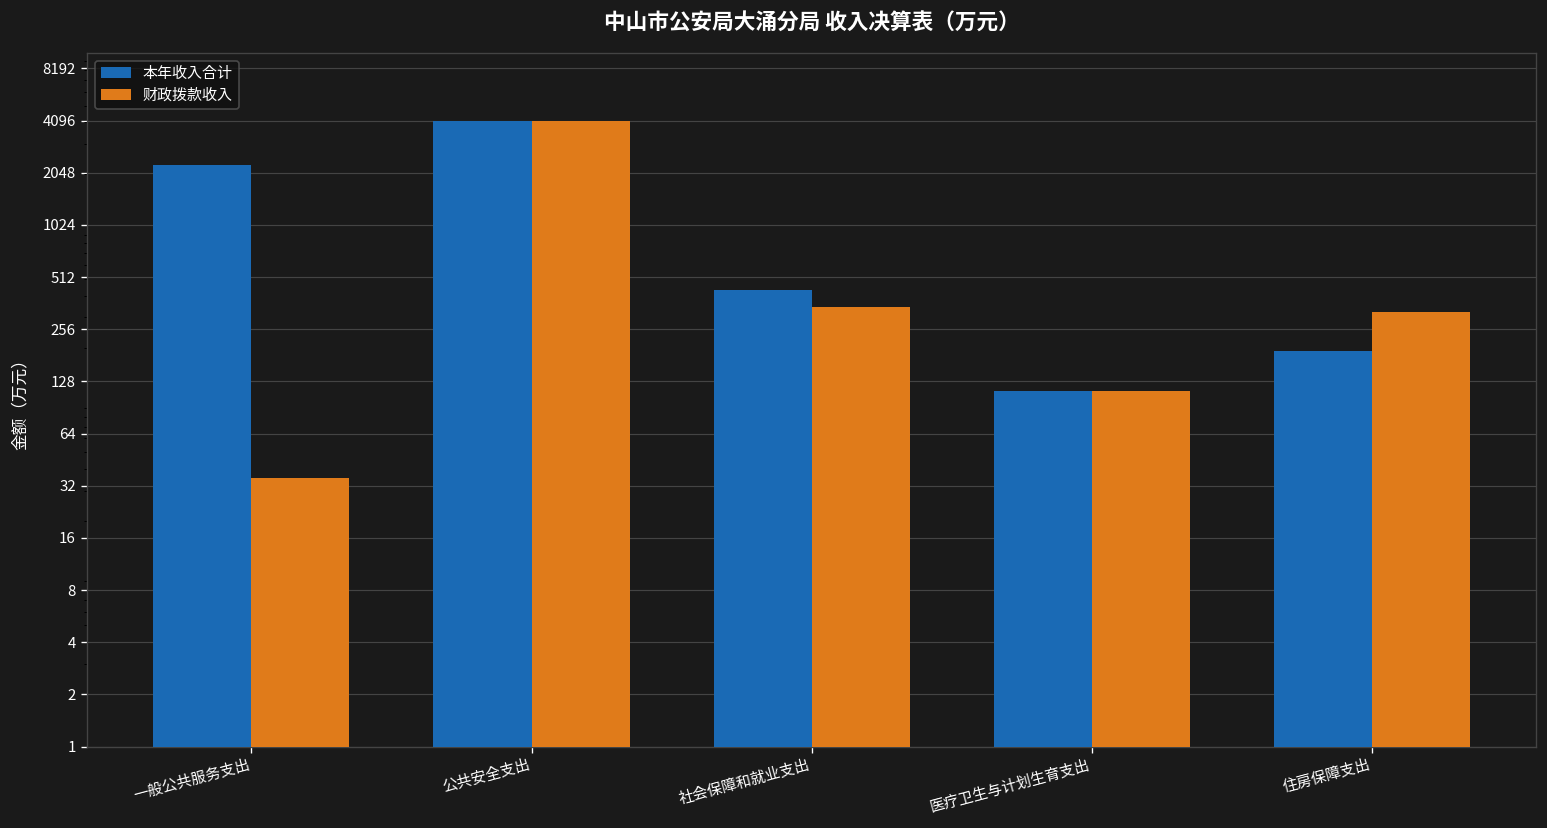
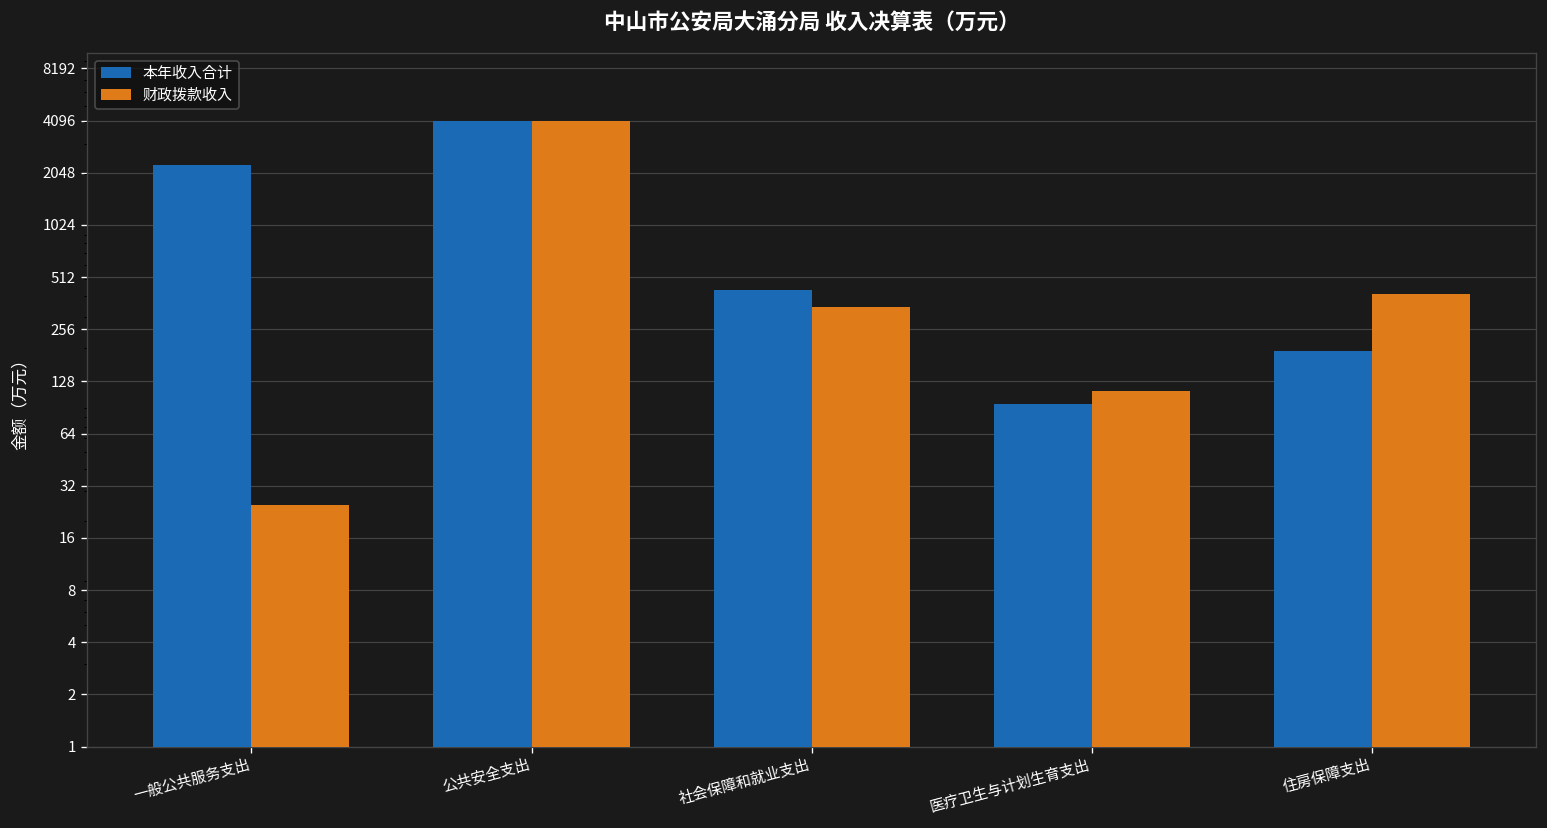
  {
    "本年收入合计": {
      "一般公共服务支出": 2300,
      "公共安全支出": 4100,
      "社会保障和就业支出": 430,
-     "医疗卫生与计划生育支出": 110,
+     "医疗卫生与计划生育支出": 90,
      "住房保障支出": 190
    },
    "财政拨款收入": {
-     "一般公共服务支出": 35,
+     "一般公共服务支出": 25,
      "公共安全支出": 4100,
      "社会保障和就业支出": 350,
      "医疗卫生与计划生育支出": 110,
-     "住房保障支出": 320
+     "住房保障支出": 410
    }
  }
